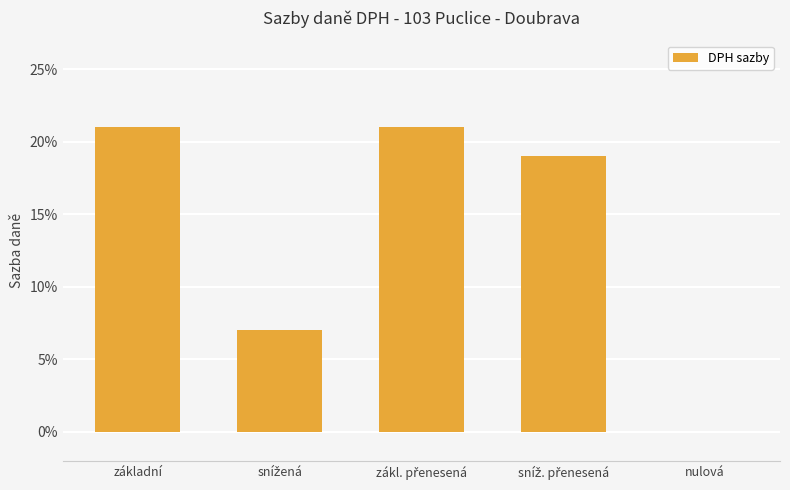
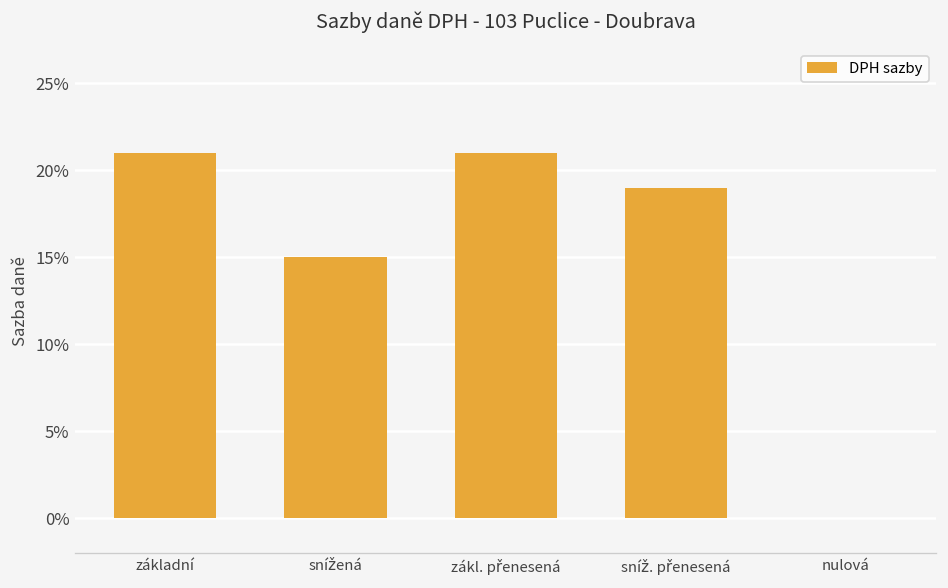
  {
    "základní": "21.0%",
-   "snížená": "7.0%",
+   "snížená": "15.0%",
    "zákl. přenesená": "21.0%",
    "sníž. přenesená": "19.0%",
    "nulová": "0.0%"
  }
